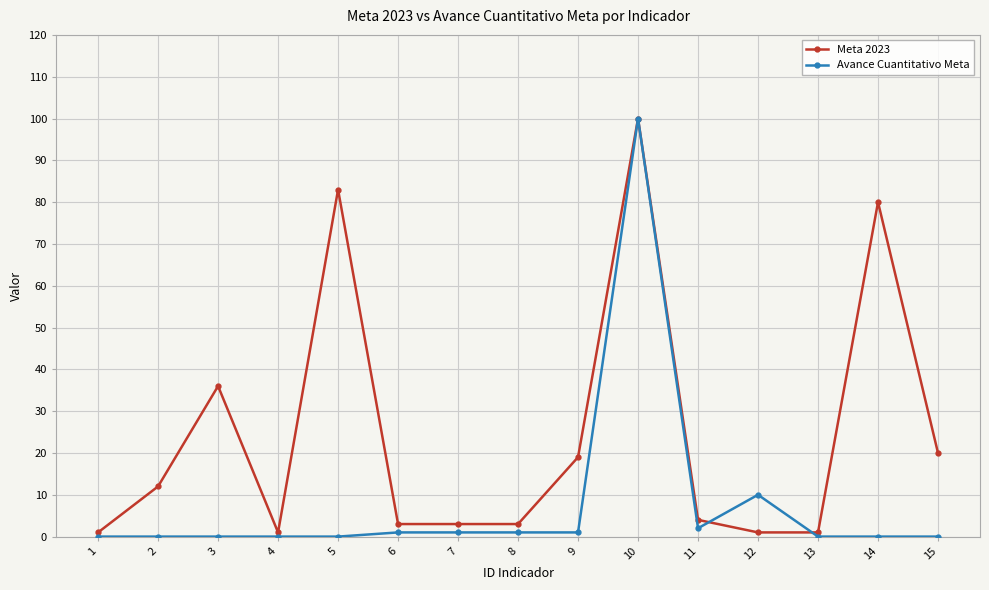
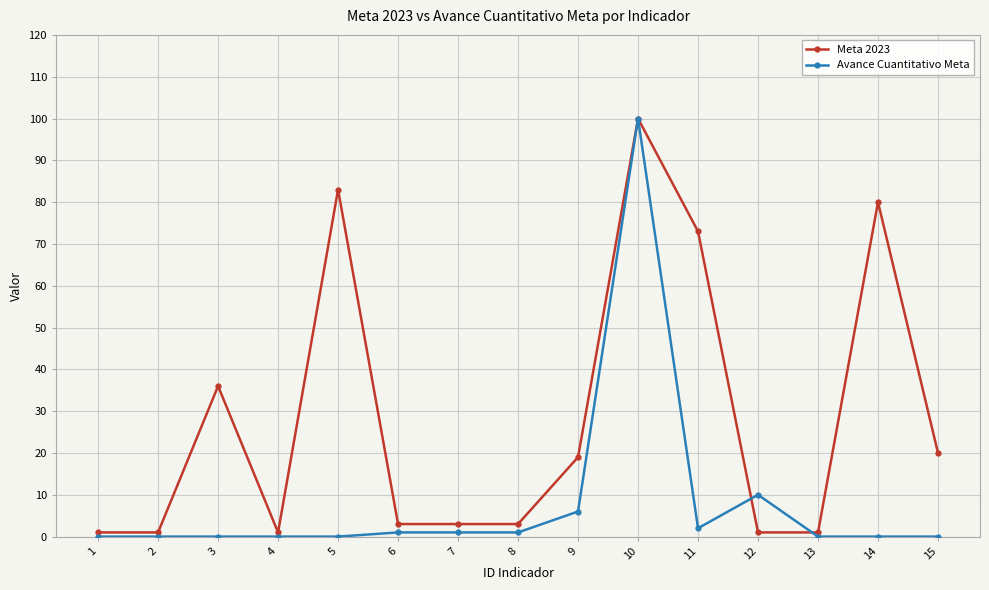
  {
    "Meta 2023": {
      "1": 1,
-     "2": 12,
+     "2": 1,
      "3": 36,
      "4": 1,
      "5": 83,
      "6": 3,
      "7": 3,
      "8": 3,
      "9": 19,
-     "11": 4,
+     "11": 73,
      "12": 1,
      "13": 1,
      "14": 80,
      "15": 20
    },
    "Avance Cuantitativo Meta": {
      "1": 0,
      "2": 0,
      "3": 0,
      "4": 0,
      "5": 0,
      "6": 1,
      "7": 1,
      "8": 1,
-     "9": 1,
+     "9": 6,
      "11": 2,
      "12": 10,
      "13": 0,
      "14": 0,
      "15": 0
    }
  }
